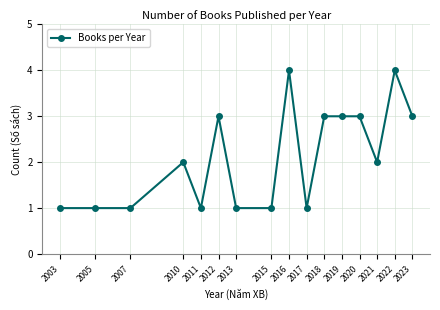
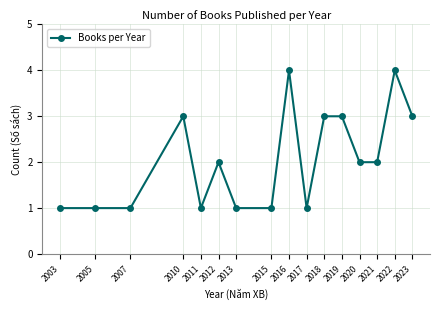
  {
    "2003": 1,
    "2005": 1,
    "2007": 1,
-   "2010": 2,
+   "2010": 3,
    "2011": 1,
-   "2012": 3,
+   "2012": 2,
    "2013": 1,
    "2015": 1,
    "2016": 4,
    "2017": 1,
    "2018": 3,
    "2019": 3,
-   "2020": 3,
+   "2020": 2,
    "2021": 2,
    "2022": 4,
    "2023": 3
  }
